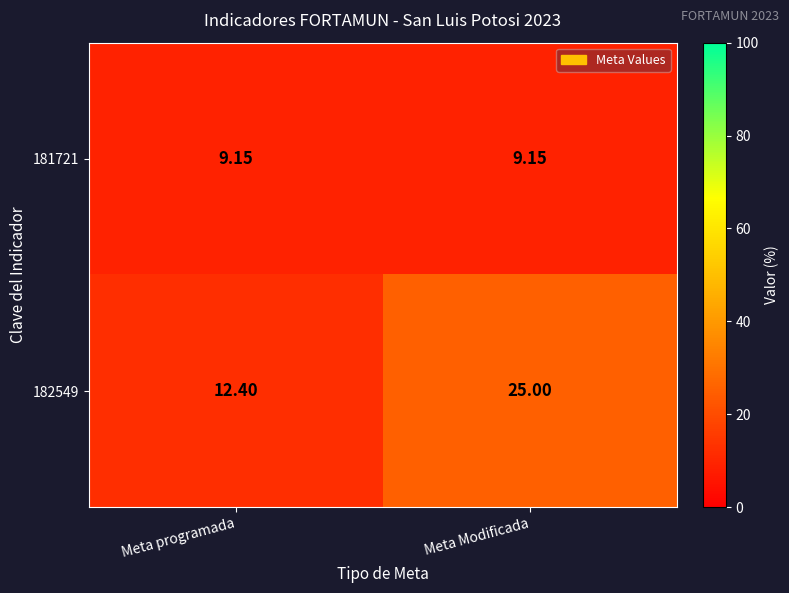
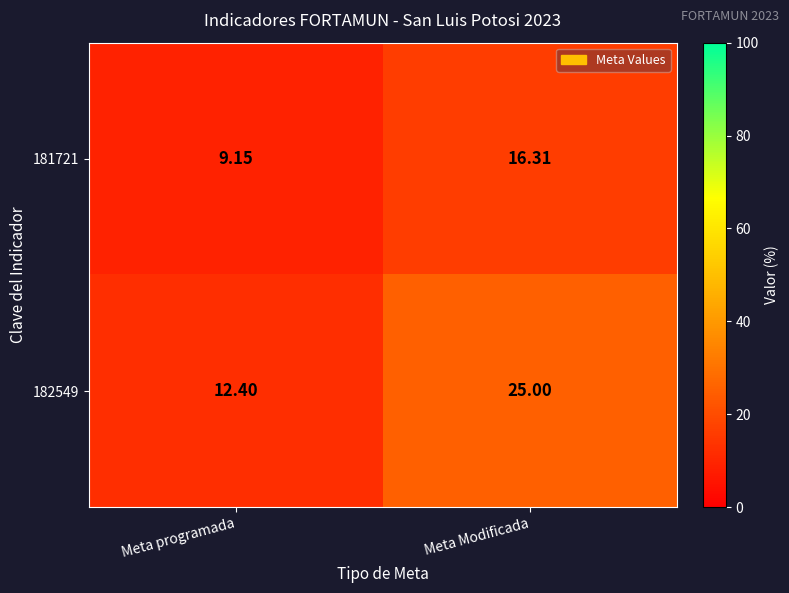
  {
    "181721": {
      "Meta programada": 9.15,
-     "Meta Modificada": 9.15
+     "Meta Modificada": 16.31
    },
    "182549": {
      "Meta programada": 12.40,
      "Meta Modificada": 25.00
    }
  }
